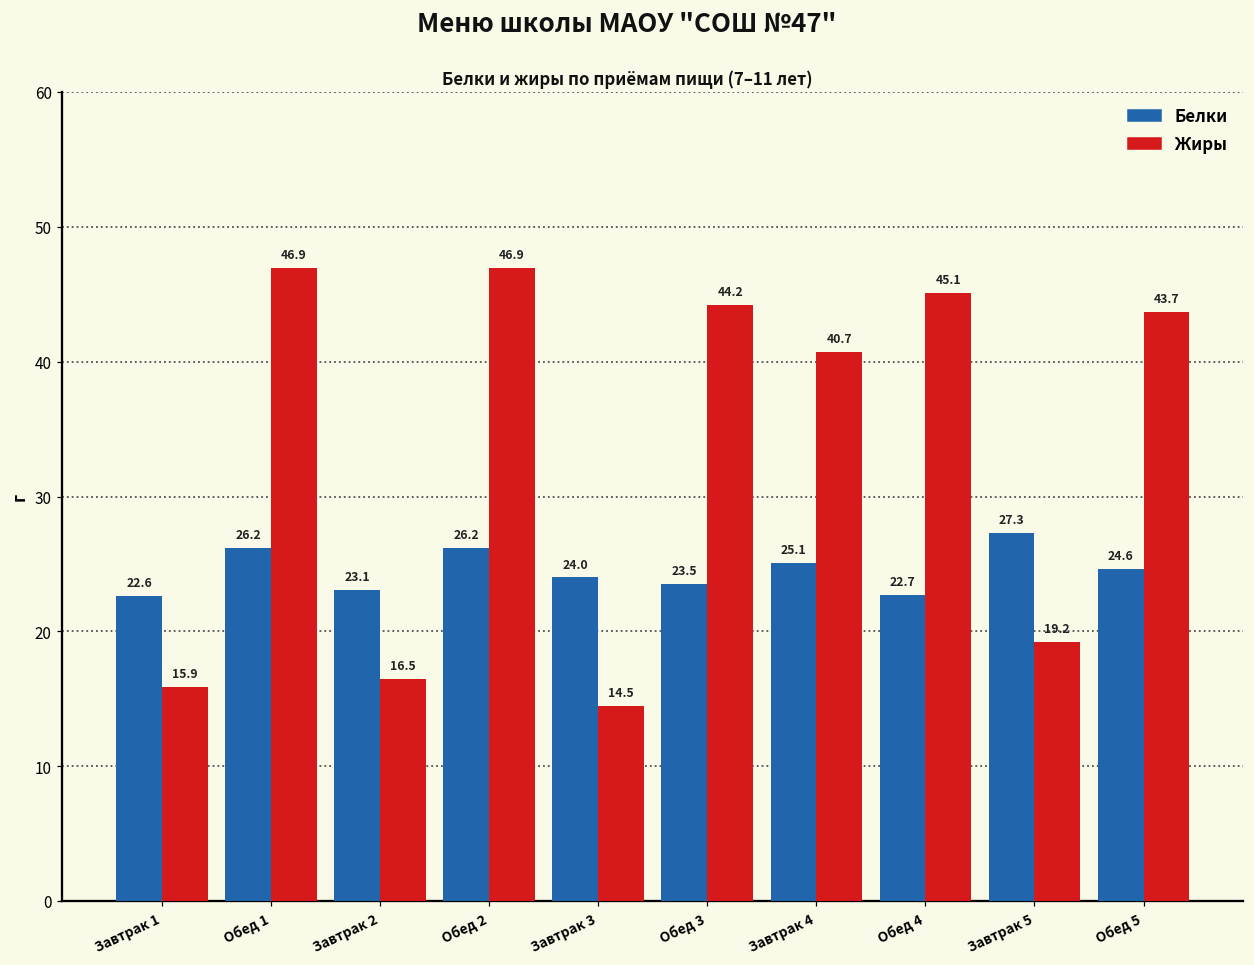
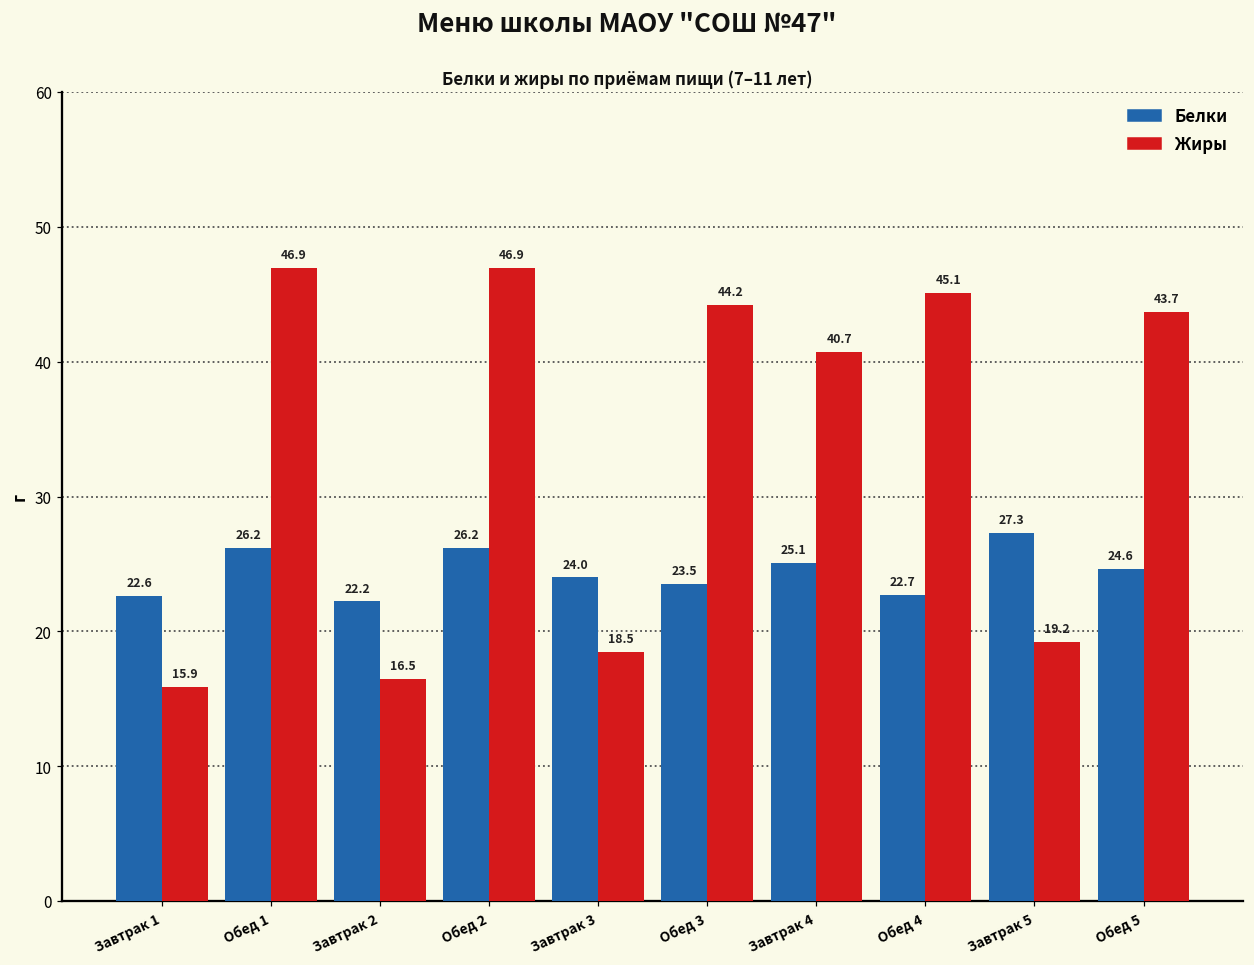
  {
    "Белки": {
      "Завтрак 1": 22.6,
      "Обед 1": 26.2,
-     "Завтрак 2": 23.1,
+     "Завтрак 2": 22.2,
      "Обед 2": 26.2,
      "Завтрак 3": 24.0,
      "Обед 3": 23.5,
      "Завтрак 4": 25.1,
      "Обед 4": 22.7,
      "Завтрак 5": 27.3,
      "Обед 5": 24.6
    },
    "Жиры": {
      "Завтрак 1": 15.9,
      "Обед 1": 46.9,
      "Завтрак 2": 16.5,
      "Обед 2": 46.9,
-     "Завтрак 3": 14.5,
+     "Завтрак 3": 18.5,
      "Обед 3": 44.2,
      "Завтрак 4": 40.7,
      "Обед 4": 45.1,
      "Завтрак 5": 19.2,
      "Обед 5": 43.7
    }
  }
